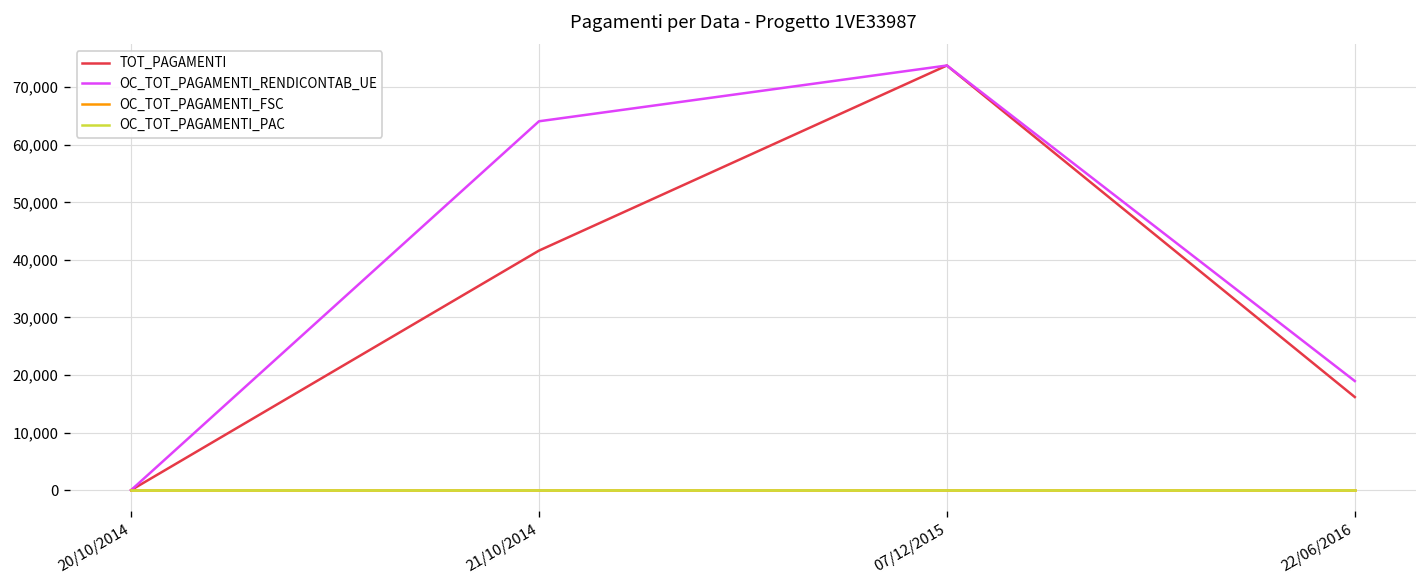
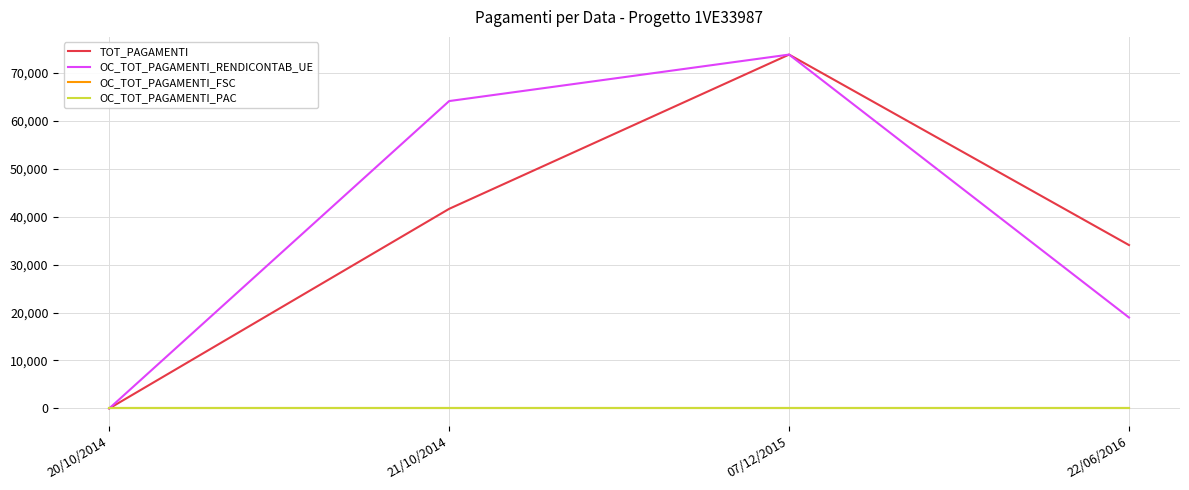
  {
    "TOT_PAGAMENTI": {
      "21/10/2014": "42,000",
-     "22/06/2016": "16,000"
+     "22/06/2016": "34,000"
    },
    "OC_TOT_PAGAMENTI_RENDICONTAB_UE": {
      "21/10/2014": "64,000",
      "22/06/2016": "19,000"
    },
    "OC_TOT_PAGAMENTI_PAC": {
      "21/10/2014": "0",
      "07/12/2015": "0",
      "22/06/2016": "0"
    }
  }
